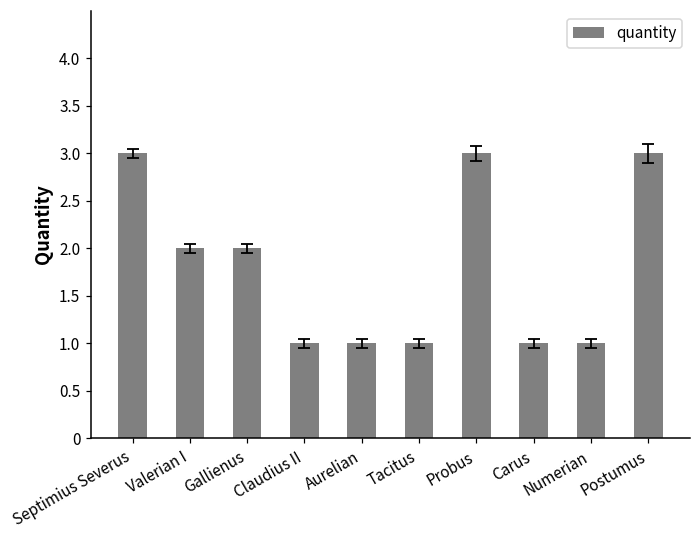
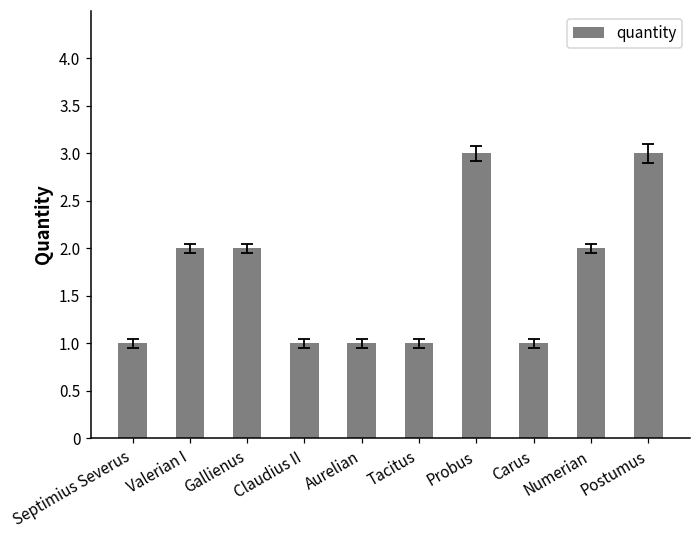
  {
    "quantity": {
-     "Septimius Severus": 3,
+     "Septimius Severus": 1,
      "Valerian I": 2,
      "Gallienus": 2,
      "Claudius II": 1,
      "Aurelian": 1,
      "Tacitus": 1,
      "Probus": 3,
      "Carus": 1,
-     "Numerian": 1,
+     "Numerian": 2,
      "Postumus": 3
    }
  }
